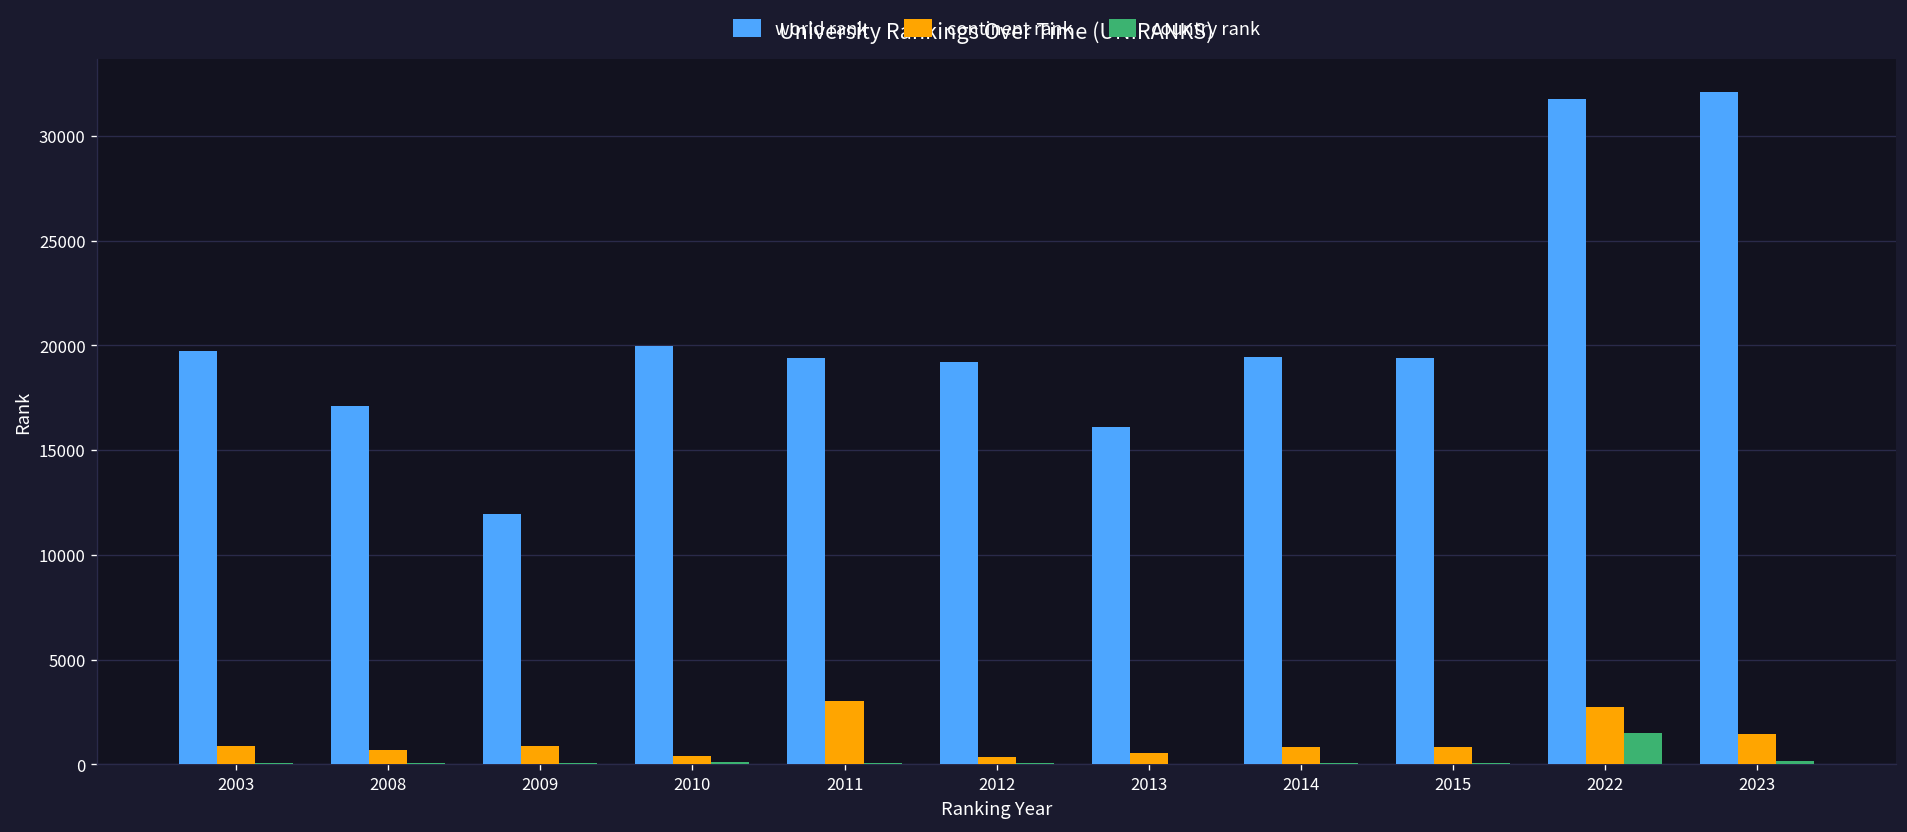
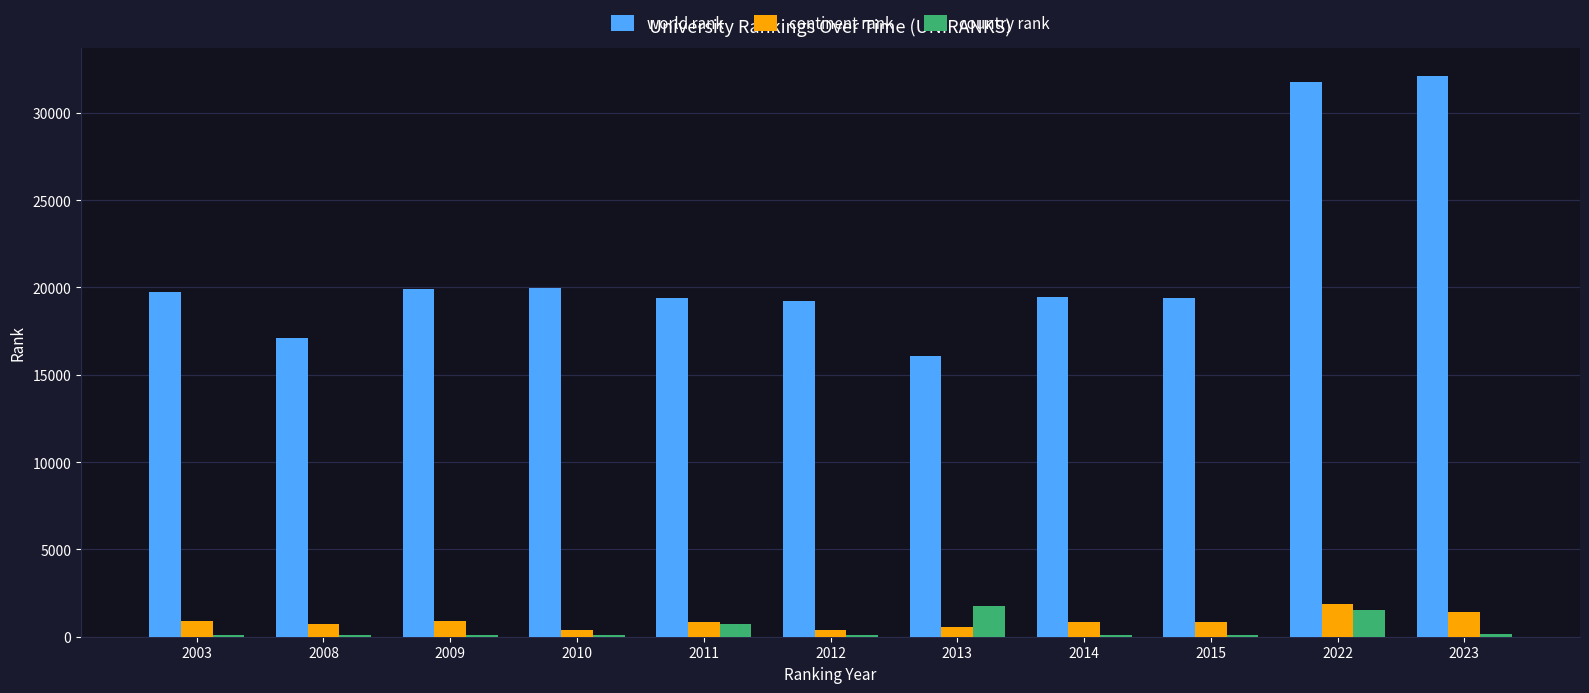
  {
    "world rank": {
      "2003": 19700,
      "2008": 17100,
-     "2009": 11900,
+     "2009": 19900,
      "2010": 19900,
      "2011": 19400,
      "2012": 19200,
      "2013": 16100,
      "2014": 19400,
      "2015": 19400,
      "2022": 31700,
      "2023": 32100
    },
    "continent rank": {
      "2003": 900,
      "2008": 700,
      "2009": 900,
      "2010": 400,
-     "2011": 3000,
+     "2011": 800,
      "2012": 400,
      "2013": 500,
      "2014": 900,
      "2015": 800,
-     "2022": 2700,
+     "2022": 1900,
      "2023": 1400
    },
    "country rank": {
-     "2011": 100,
-     "2013": 0,
+     "2011": 700,
+     "2013": 1700,
      "2022": 1500
    }
  }
